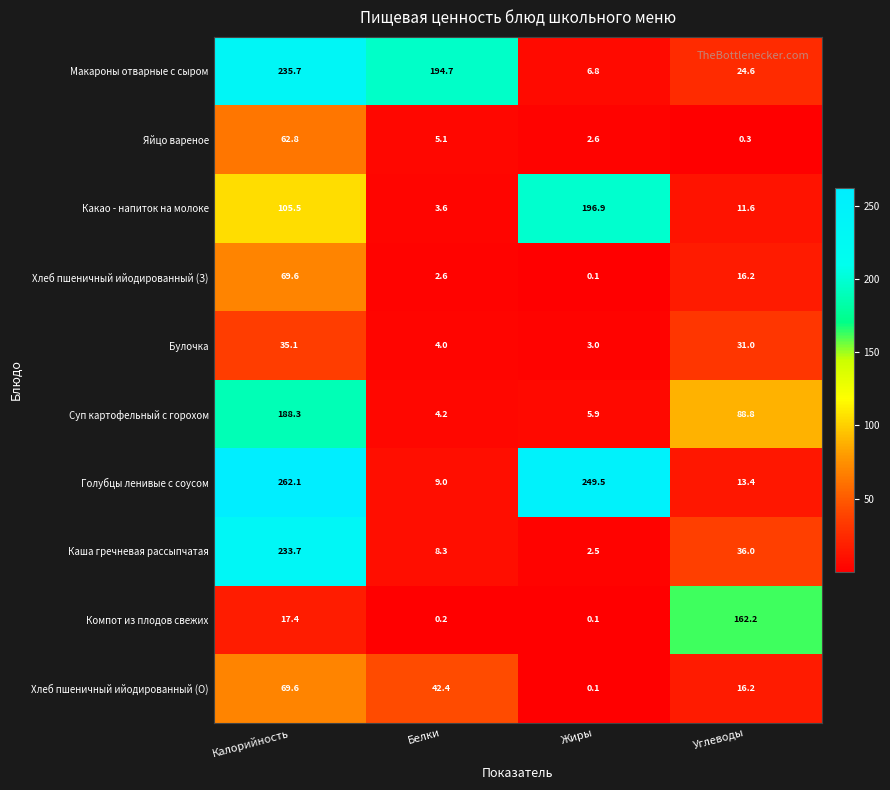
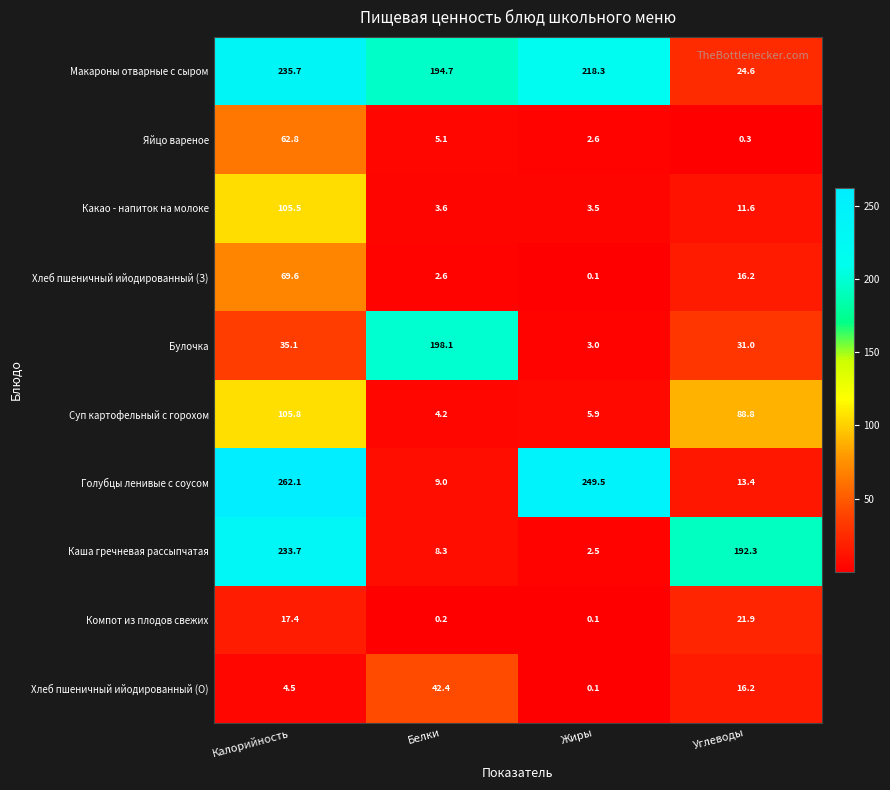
  {
    "Макароны отварные с сыром": {
      "Калорийность": 235.7,
      "Белки": 194.7,
-     "Жиры": 6.8
+     "Жиры": 218.3
    },
    "Яйцо вареное": {
      "Калорийность": 62.8,
      "Белки": 5.1,
      "Жиры": 2.6,
      "Углеводы": 0.3
    },
    "Какао - напиток на молоке": {
      "Калорийность": 105.5,
      "Белки": 3.6,
-     "Жиры": 196.9,
+     "Жиры": 3.5,
      "Углеводы": 11.6
    },
    "Хлеб пшеничный ийодированный (З)": {
      "Калорийность": 69.6,
      "Белки": 2.6,
      "Жиры": 0.1,
      "Углеводы": 16.2
    },
    "Булочка": {
      "Калорийность": 35.1,
-     "Белки": 4.0,
+     "Белки": 198.1,
      "Жиры": 3.0,
      "Углеводы": 31.0
    },
    "Суп картофельный с горохом": {
-     "Калорийность": 188.3,
+     "Калорийность": 105.8,
      "Белки": 4.2,
      "Жиры": 5.9,
      "Углеводы": 88.8
    },
    "Голубцы ленивые с соусом": {
      "Калорийность": 262.1,
      "Белки": 9.0,
      "Жиры": 249.5,
      "Углеводы": 13.4
    },
    "Каша гречневая рассыпчатая": {
      "Калорийность": 233.7,
      "Белки": 8.3,
      "Жиры": 2.5,
-     "Углеводы": 36.0
+     "Углеводы": 192.3
    },
    "Компот из плодов свежих": {
      "Калорийность": 17.4,
      "Белки": 0.2,
      "Жиры": 0.1,
-     "Углеводы": 162.2
+     "Углеводы": 21.9
    },
    "Хлеб пшеничный ийодированный (О)": {
-     "Калорийность": 69.6,
+     "Калорийность": 4.5,
      "Белки": 42.4,
      "Жиры": 0.1,
      "Углеводы": 16.2
    }
  }
